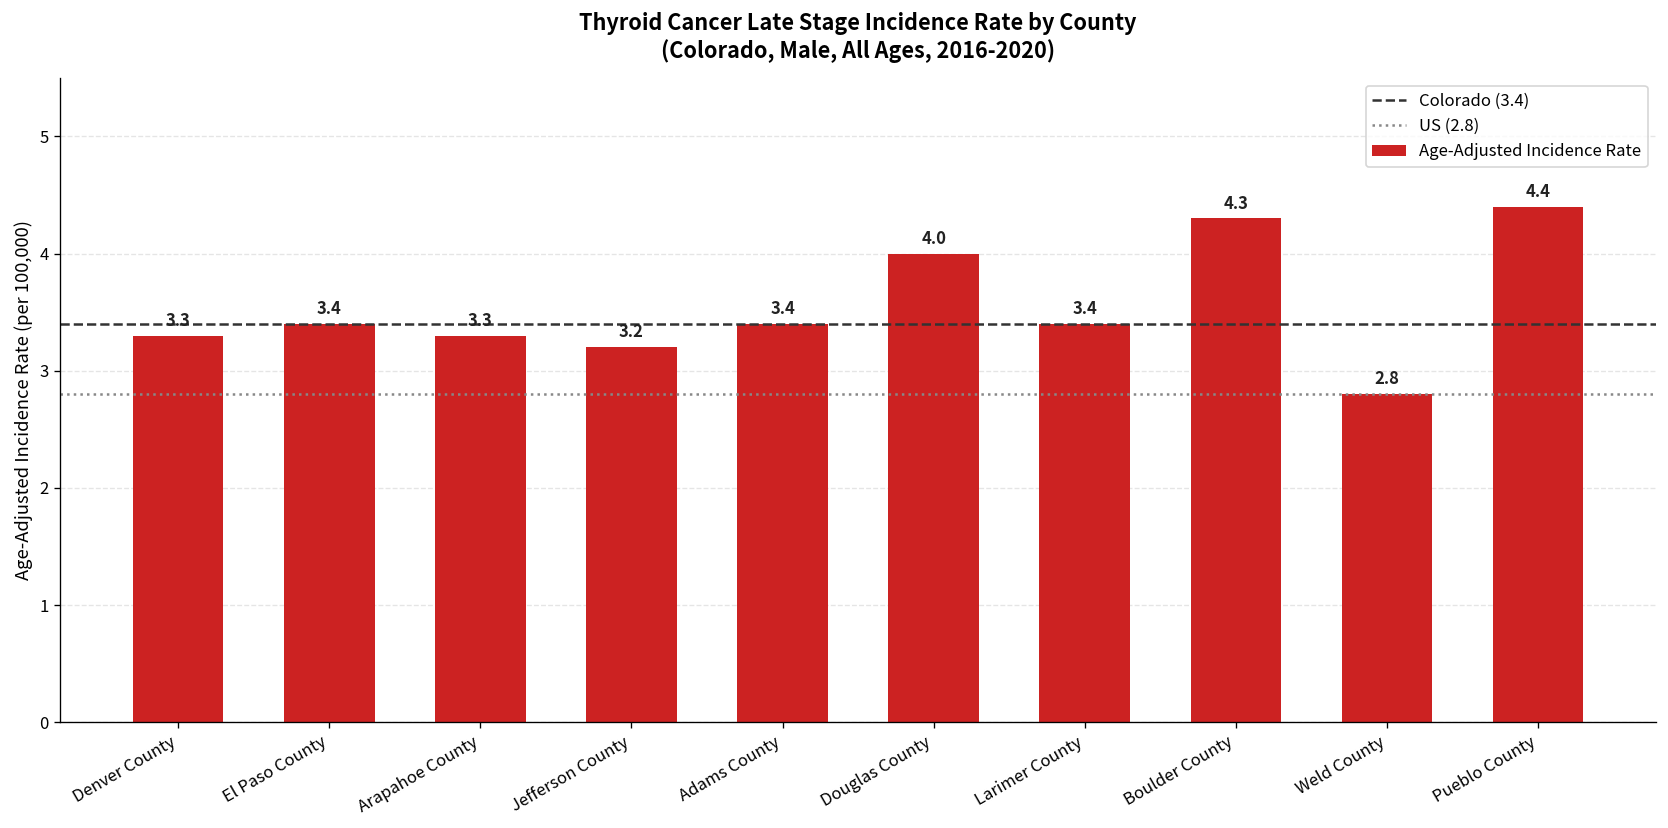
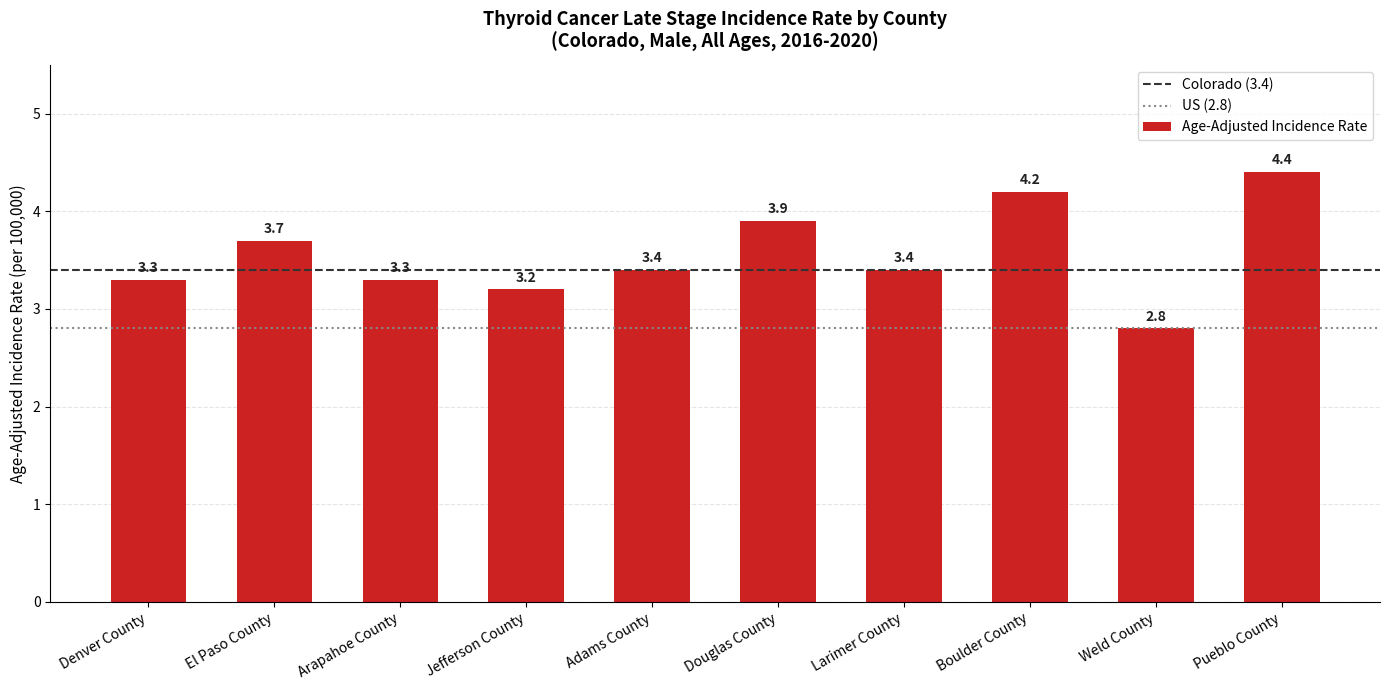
  {
    "Denver County": 3.3,
-   "El Paso County": 3.4,
+   "El Paso County": 3.7,
    "Arapahoe County": 3.3,
    "Jefferson County": 3.2,
    "Adams County": 3.4,
-   "Douglas County": 4.0,
+   "Douglas County": 3.9,
    "Larimer County": 3.4,
-   "Boulder County": 4.3,
+   "Boulder County": 4.2,
    "Weld County": 2.8,
    "Pueblo County": 4.4
  }
